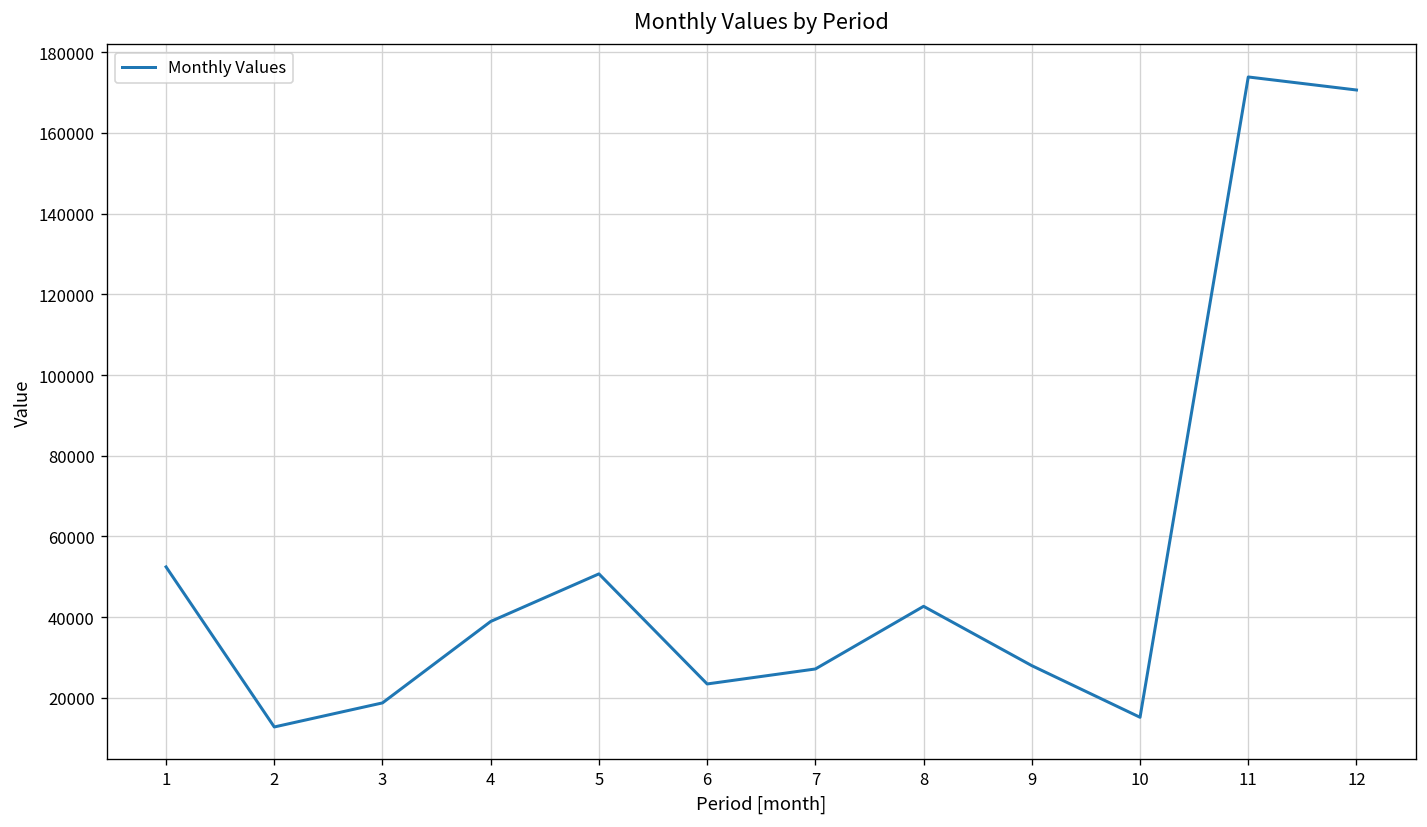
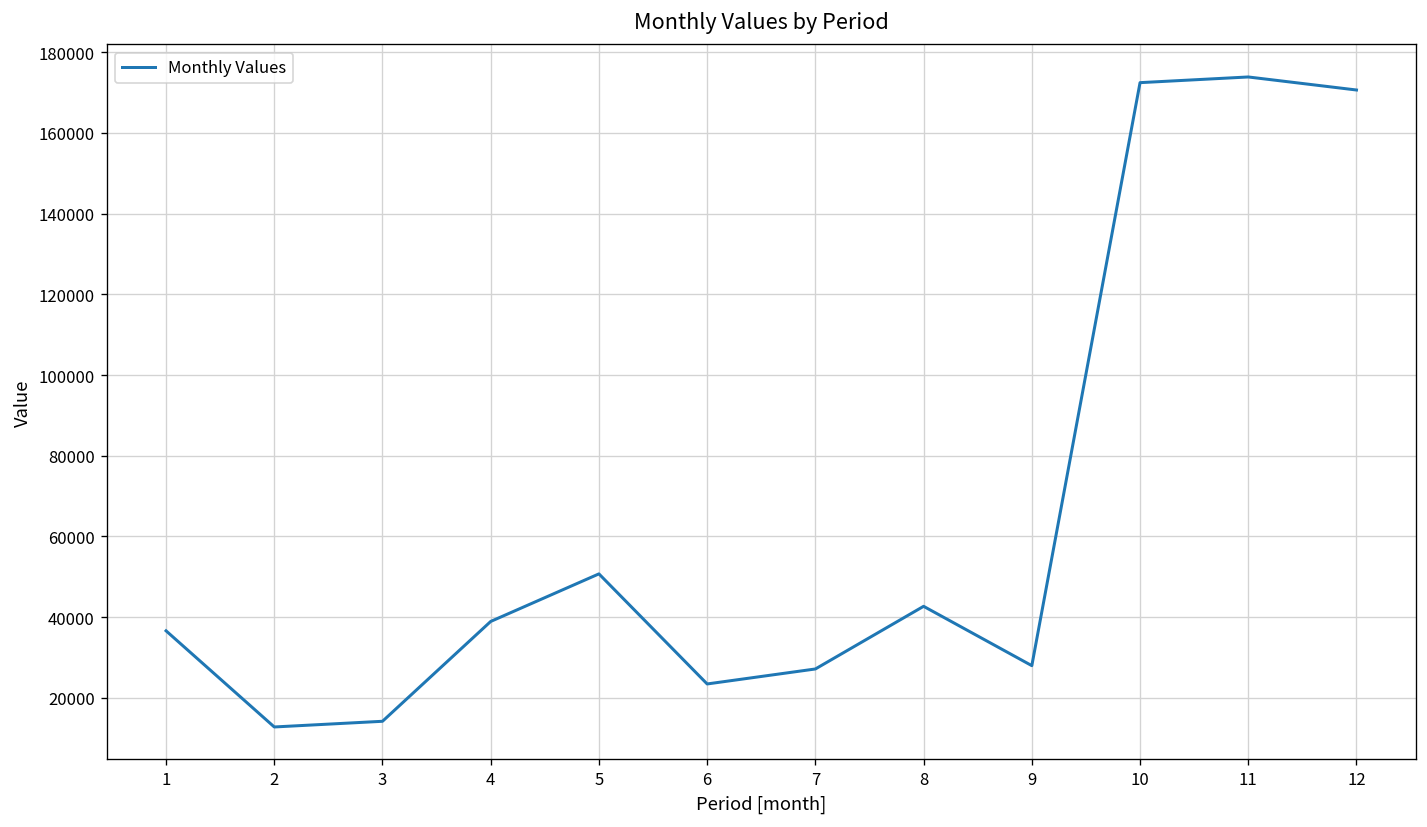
  {
-   "1": 52000,
+   "1": 37000,
    "2": 13000,
-   "3": 19000,
+   "3": 14000,
    "4": 39000,
    "5": 51000,
    "6": 23000,
    "7": 27000,
    "8": 43000,
    "9": 28000,
-   "10": 15000,
+   "10": 172000,
    "11": 174000,
    "12": 171000
  }
